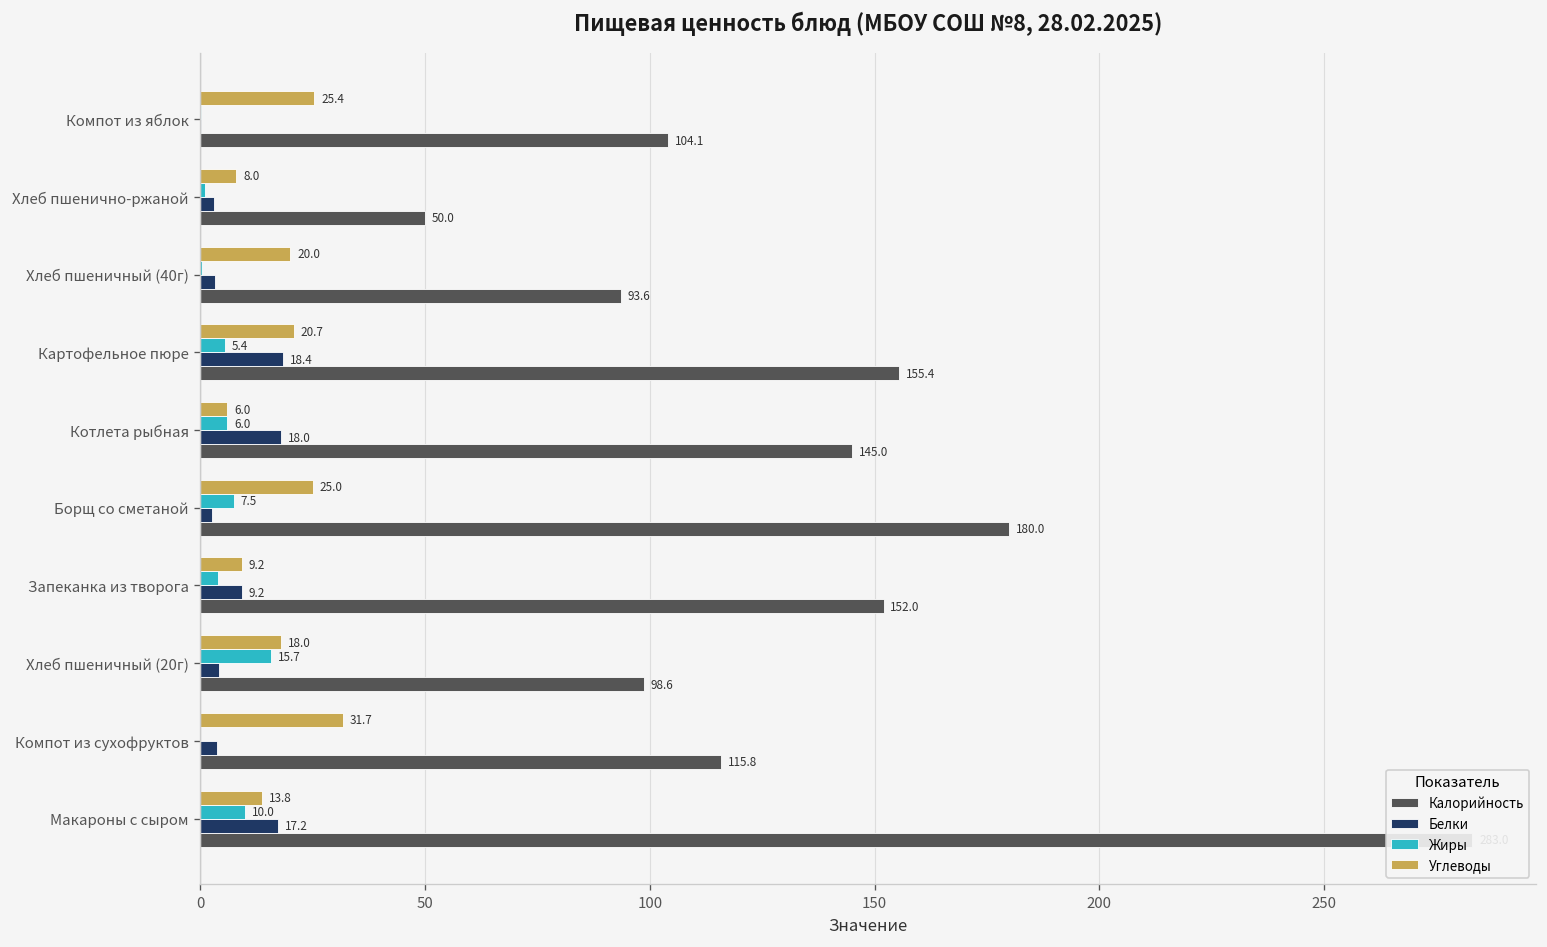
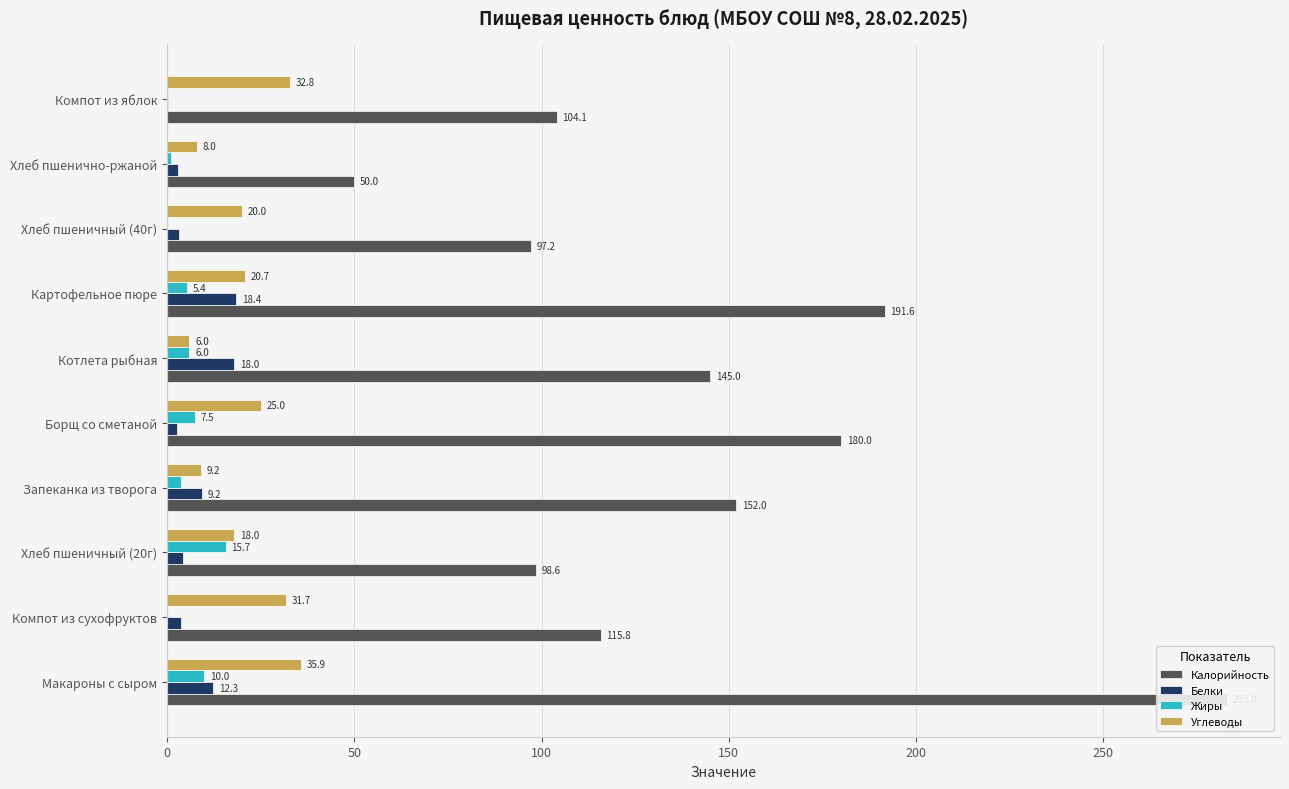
  {
    "Калорийность": {
      "Компот из яблок": 104.1,
      "Хлеб пшенично-ржаной": 50.0,
-     "Хлеб пшеничный (40г)": 93.6,
-     "Картофельное пюре": 155.4,
+     "Хлеб пшеничный (40г)": 97.2,
+     "Картофельное пюре": 191.6,
      "Котлета рыбная": 145.0,
      "Борщ со сметаной": 180.0,
      "Запеканка из творога": 152.0,
      "Хлеб пшеничный (20г)": 98.6,
      "Компот из сухофруктов": 115.8
    },
    "Белки": {
      "Картофельное пюре": 18.4,
      "Котлета рыбная": 18.0,
      "Запеканка из творога": 9.2,
-     "Макароны с сыром": 17.2
+     "Макароны с сыром": 12.3
    },
    "Жиры": {
      "Картофельное пюре": 5.4,
      "Котлета рыбная": 6.0,
      "Борщ со сметаной": 7.5,
      "Хлеб пшеничный (20г)": 15.7,
      "Макароны с сыром": 10.0
    },
    "Углеводы": {
-     "Компот из яблок": 25.4,
+     "Компот из яблок": 32.8,
      "Хлеб пшенично-ржаной": 8.0,
      "Хлеб пшеничный (40г)": 20.0,
      "Картофельное пюре": 20.7,
      "Котлета рыбная": 6.0,
      "Борщ со сметаной": 25.0,
      "Запеканка из творога": 9.2,
      "Хлеб пшеничный (20г)": 18.0,
      "Компот из сухофруктов": 31.7,
-     "Макароны с сыром": 13.8
+     "Макароны с сыром": 35.9
    }
  }
